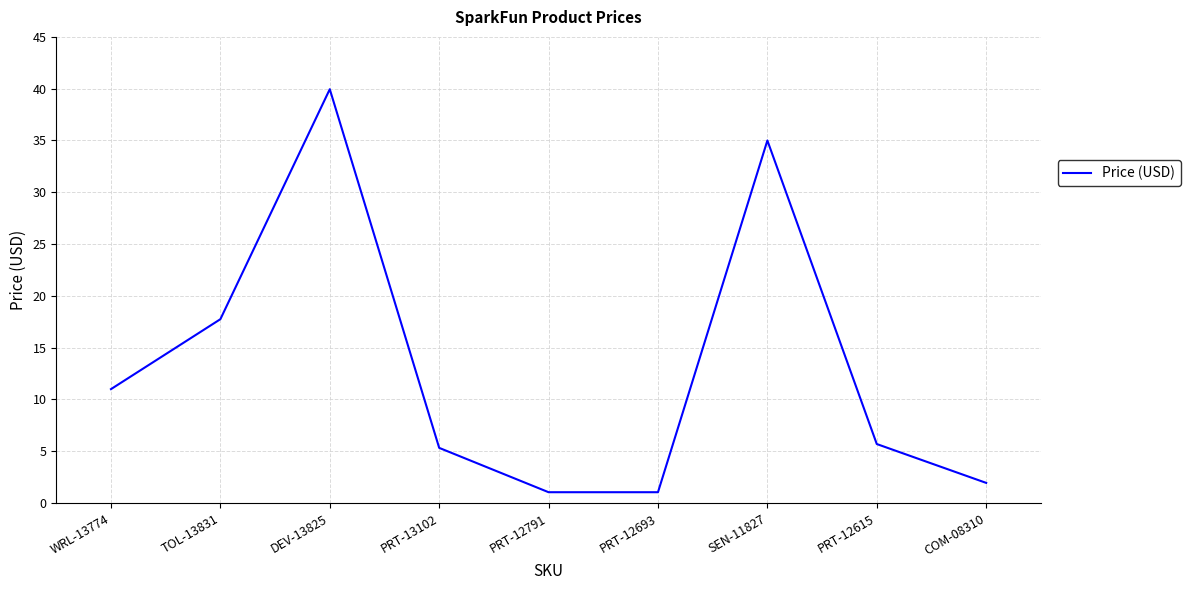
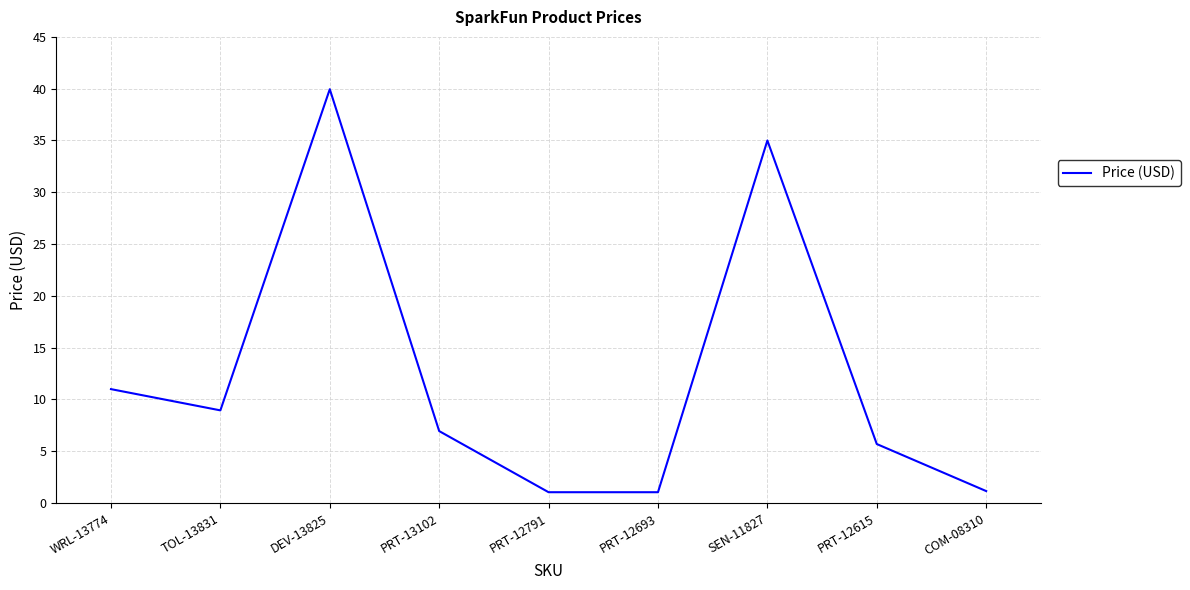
  {
    "WRL-13774": 11.0,
-   "TOL-13831": 17.8,
+   "TOL-13831": 9.0,
    "DEV-13825": 40.0,
-   "PRT-13102": 5.3,
+   "PRT-13102": 7.0,
    "PRT-12791": 1.1,
    "PRT-12693": 1.1,
    "SEN-11827": 35.0,
    "PRT-12615": 5.7,
-   "COM-08310": 2.0
+   "COM-08310": 1.2
  }
